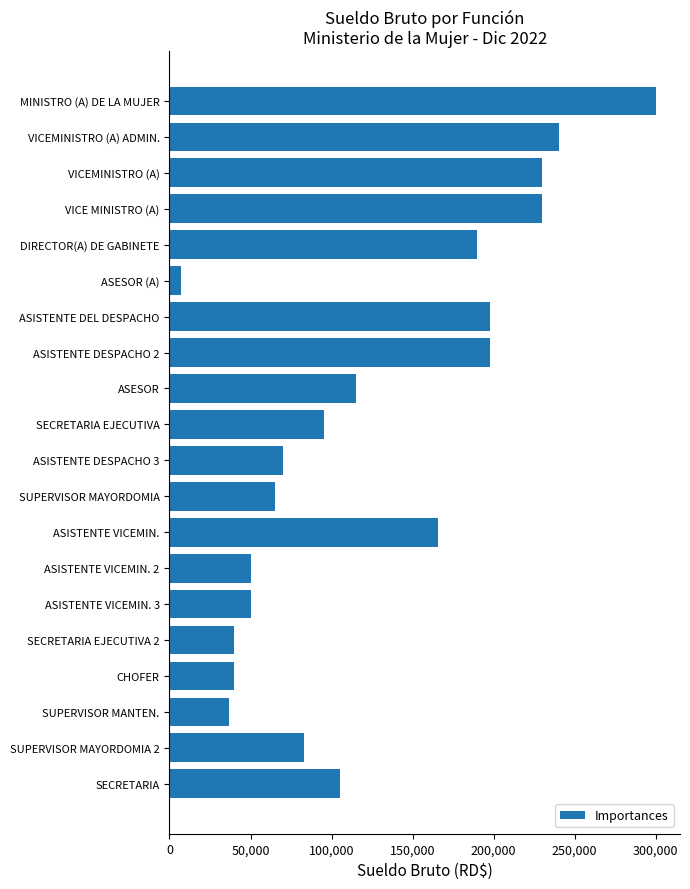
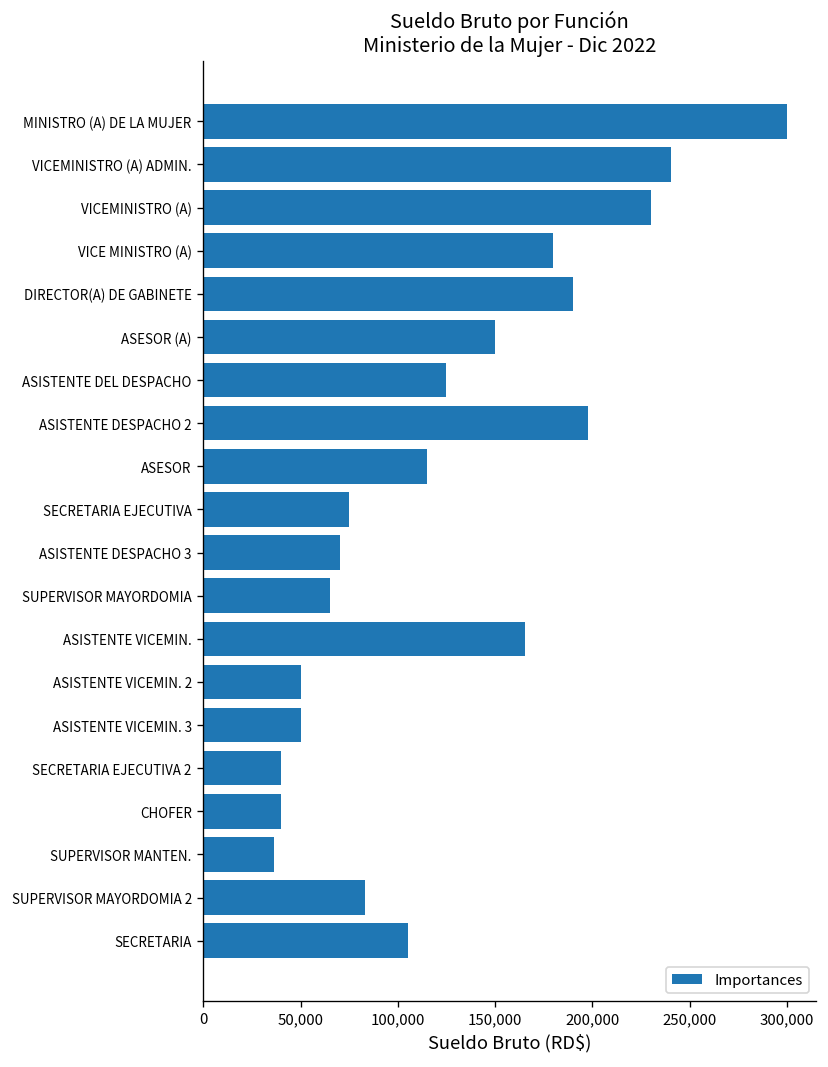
  {
    "MINISTRO (A) DE LA MUJER": "300,000",
    "VICEMINISTRO (A) ADMIN.": "240,000",
    "VICEMINISTRO (A)": "230,000",
-   "VICE MINISTRO (A)": "230,000",
+   "VICE MINISTRO (A)": "180,000",
    "DIRECTOR(A) DE GABINETE": "190,000",
-   "ASESOR (A)": "7,000",
-   "ASISTENTE DEL DESPACHO": "198,000",
+   "ASESOR (A)": "150,000",
+   "ASISTENTE DEL DESPACHO": "125,000",
    "ASISTENTE DESPACHO 2": "198,000",
    "ASESOR": "115,000",
-   "SECRETARIA EJECUTIVA": "96,000",
+   "SECRETARIA EJECUTIVA": "75,000",
    "ASISTENTE DESPACHO 3": "70,000",
    "SUPERVISOR MAYORDOMIA": "65,000",
    "ASISTENTE VICEMIN.": "166,000",
    "ASISTENTE VICEMIN. 2": "50,000",
    "ASISTENTE VICEMIN. 3": "50,000",
    "SECRETARIA EJECUTIVA 2": "40,000",
    "CHOFER": "40,000",
    "SUPERVISOR MANTEN.": "37,000",
    "SUPERVISOR MAYORDOMIA 2": "83,000",
    "SECRETARIA": "105,000"
  }
